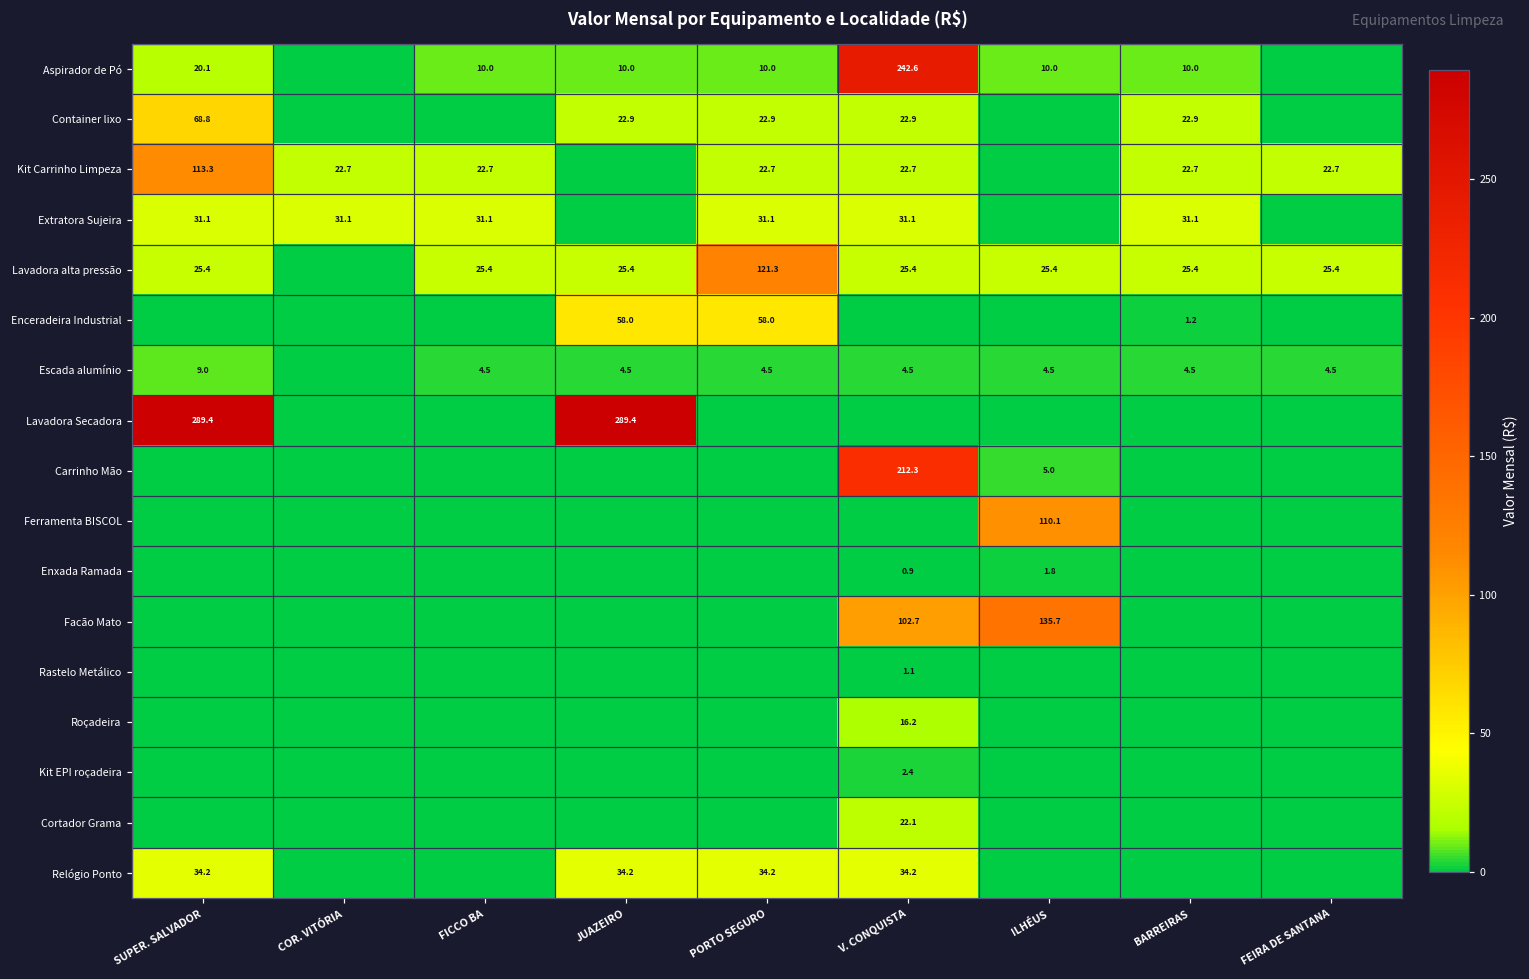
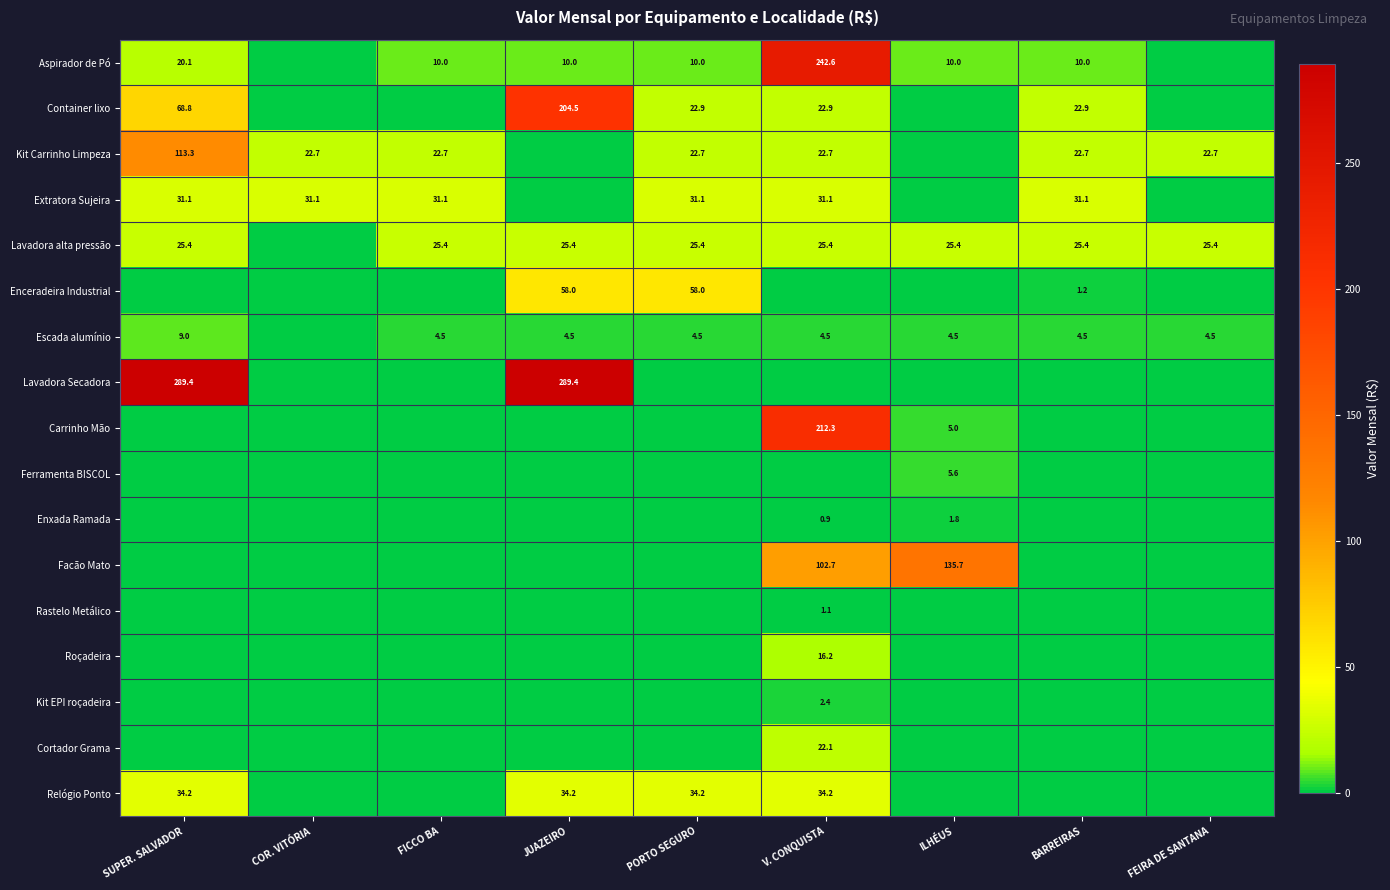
  {
    "Aspirador de Pó": {
      "SUPER. SALVADOR": 20.1,
      "FICCO BA": 10.0,
      "JUAZEIRO": 10.0,
      "PORTO SEGURO": 10.0,
      "V. CONQUISTA": 242.6,
      "ILHÉUS": 10.0,
      "BARREIRAS": 10.0
    },
    "Container lixo": {
      "SUPER. SALVADOR": 68.8,
-     "JUAZEIRO": 22.9,
+     "JUAZEIRO": 204.5,
      "PORTO SEGURO": 22.9,
      "V. CONQUISTA": 22.9,
      "BARREIRAS": 22.9
    },
    "Kit Carrinho Limpeza": {
      "SUPER. SALVADOR": 113.3,
      "COR. VITÓRIA": 22.7,
      "FICCO BA": 22.7,
      "PORTO SEGURO": 22.7,
      "V. CONQUISTA": 22.7,
      "BARREIRAS": 22.7,
      "FEIRA DE SANTANA": 22.7
    },
    "Extratora Sujeira": {
      "SUPER. SALVADOR": 31.1,
      "COR. VITÓRIA": 31.1,
      "FICCO BA": 31.1,
      "PORTO SEGURO": 31.1,
      "V. CONQUISTA": 31.1,
      "BARREIRAS": 31.1
    },
    "Lavadora alta pressão": {
      "SUPER. SALVADOR": 25.4,
      "FICCO BA": 25.4,
      "JUAZEIRO": 25.4,
-     "PORTO SEGURO": 121.3,
+     "PORTO SEGURO": 25.4,
      "V. CONQUISTA": 25.4,
      "ILHÉUS": 25.4,
      "BARREIRAS": 25.4,
      "FEIRA DE SANTANA": 25.4
    },
    "Enceradeira Industrial": {
      "JUAZEIRO": 58.0,
      "PORTO SEGURO": 58.0,
      "BARREIRAS": 1.2
    },
    "Escada alumínio": {
      "SUPER. SALVADOR": 9.0,
      "FICCO BA": 4.5,
      "JUAZEIRO": 4.5,
      "PORTO SEGURO": 4.5,
      "V. CONQUISTA": 4.5,
      "ILHÉUS": 4.5,
      "BARREIRAS": 4.5,
      "FEIRA DE SANTANA": 4.5
    },
    "Lavadora Secadora": {
      "SUPER. SALVADOR": 289.4,
      "JUAZEIRO": 289.4
    },
    "Carrinho Mão": {
      "V. CONQUISTA": 212.3,
      "ILHÉUS": 5.0
    },
    "Ferramenta BISCOL": {
-     "ILHÉUS": 110.1
+     "ILHÉUS": 5.6
    },
    "Enxada Ramada": {
      "V. CONQUISTA": 0.9,
      "ILHÉUS": 1.8
    },
    "Facão Mato": {
      "V. CONQUISTA": 102.7,
      "ILHÉUS": 135.7
    },
    "Rastelo Metálico": {
      "V. CONQUISTA": 1.1
    },
    "Roçadeira": {
      "V. CONQUISTA": 16.2
    },
    "Kit EPI roçadeira": {
      "V. CONQUISTA": 2.4
    },
    "Cortador Grama": {
      "V. CONQUISTA": 22.1
    },
    "Relógio Ponto": {
      "SUPER. SALVADOR": 34.2,
      "JUAZEIRO": 34.2,
      "PORTO SEGURO": 34.2,
      "V. CONQUISTA": 34.2
    }
  }
